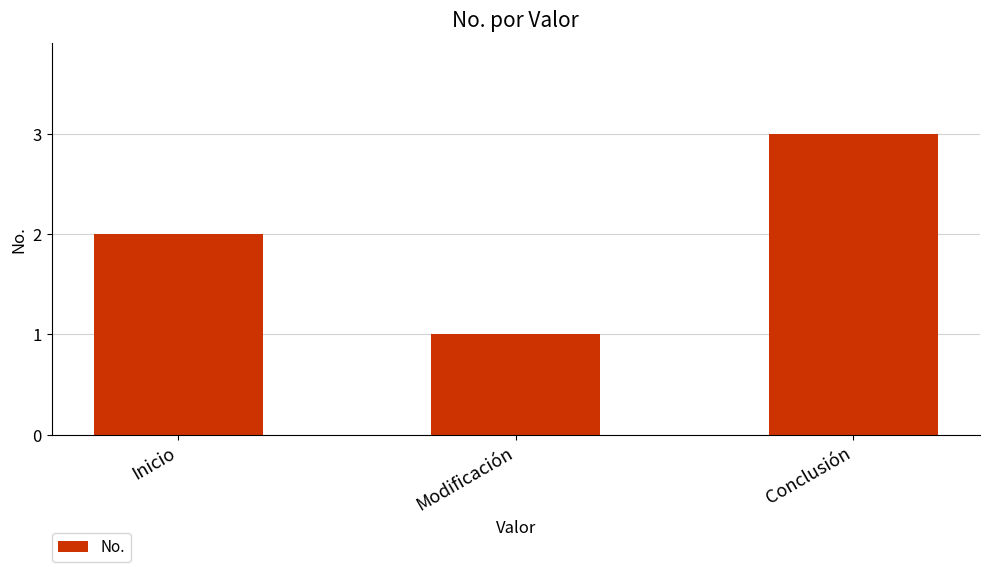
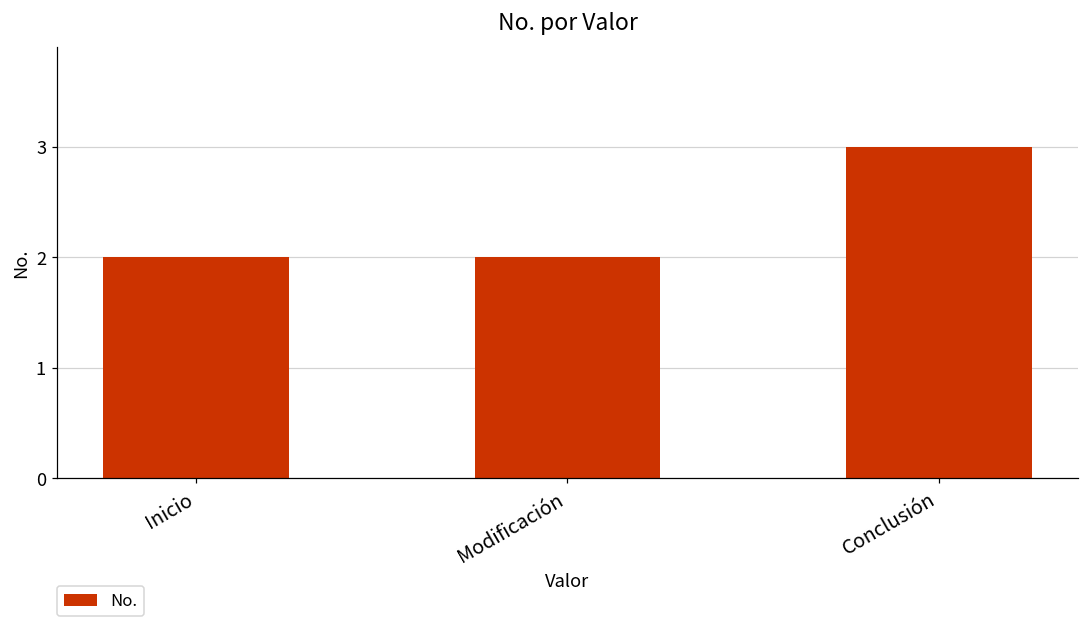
  {
    "Inicio": 2,
-   "Modificación": 1,
+   "Modificación": 2,
    "Conclusión": 3
  }
